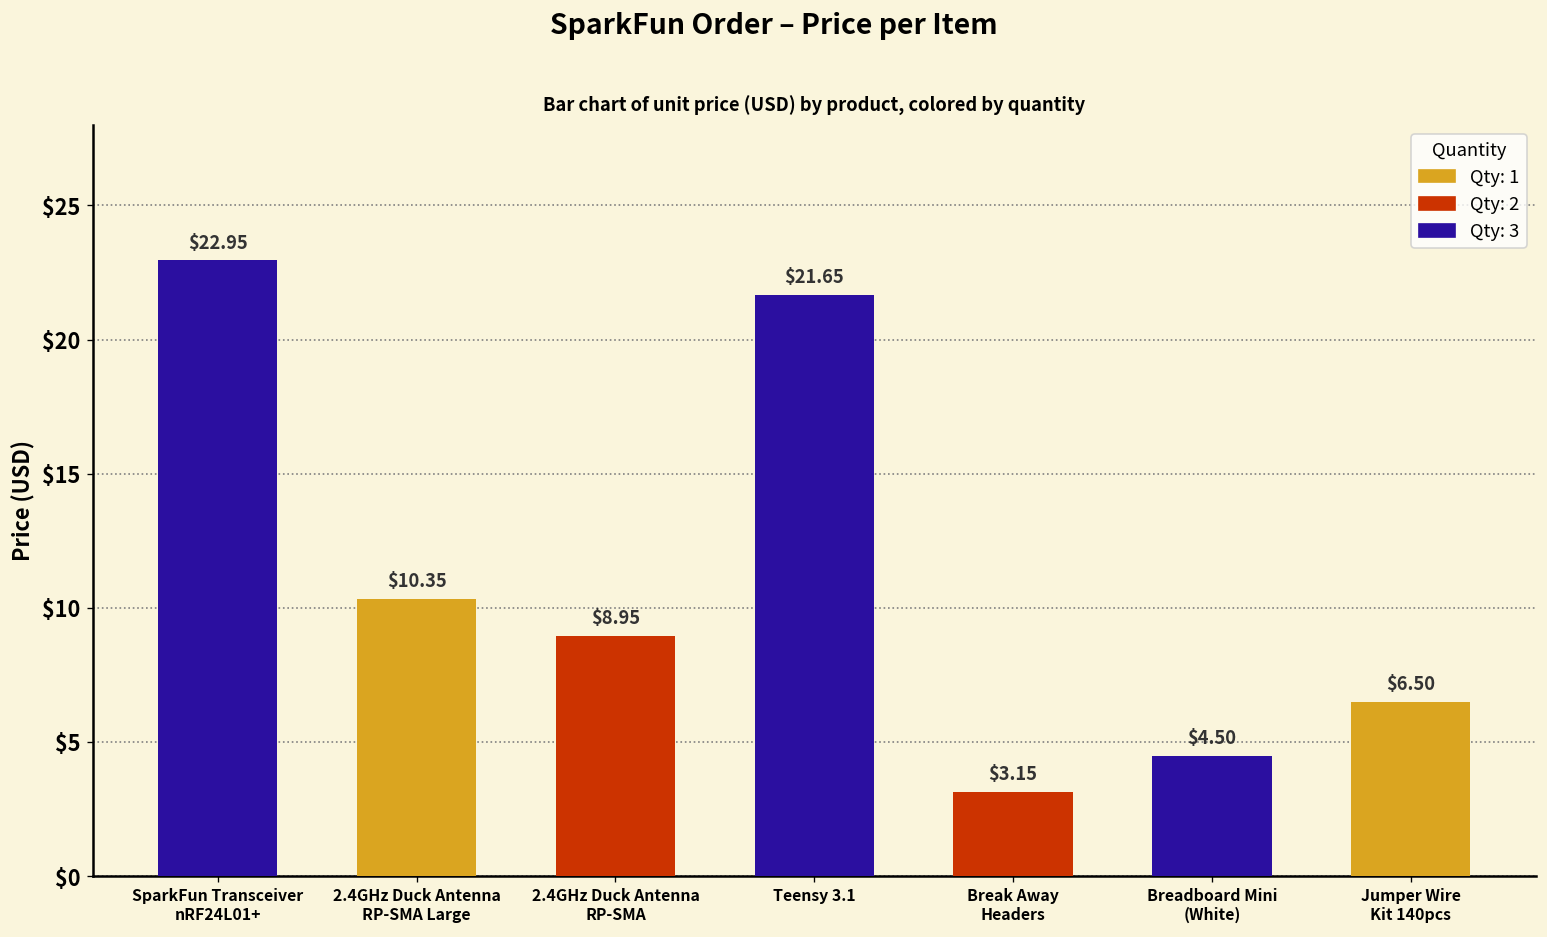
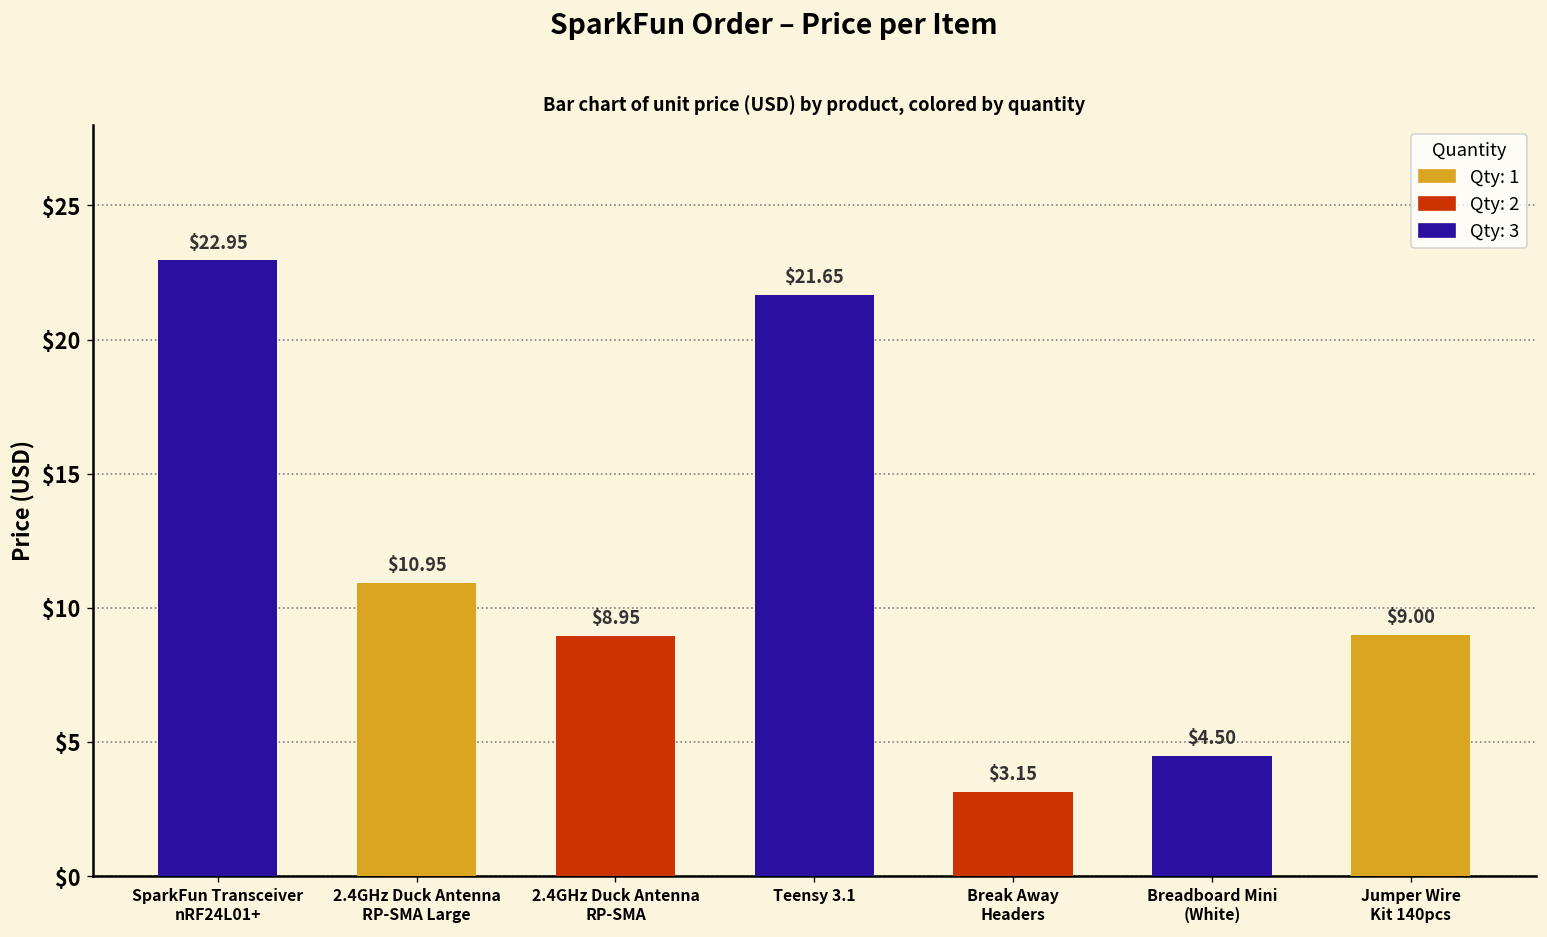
  {
    "SparkFun Transceiver nRF24L01+": "$22.95",
-   "2.4GHz Duck Antenna RP-SMA Large": "$10.35",
+   "2.4GHz Duck Antenna RP-SMA Large": "$10.95",
    "2.4GHz Duck Antenna RP-SMA": "$8.95",
    "Teensy 3.1": "$21.65",
    "Break Away Headers": "$3.15",
    "Breadboard Mini (White)": "$4.50",
-   "Jumper Wire Kit 140pcs": "$6.50"
+   "Jumper Wire Kit 140pcs": "$9.00"
  }
